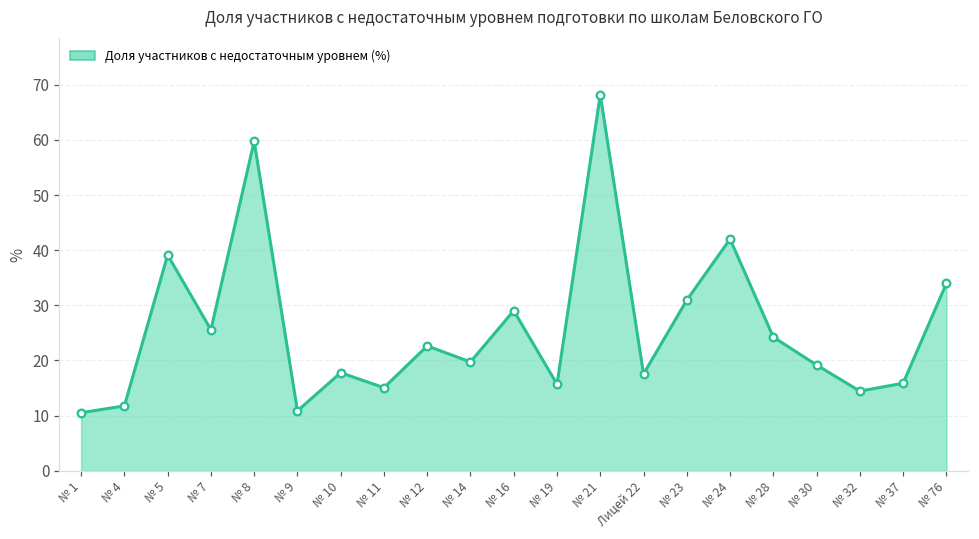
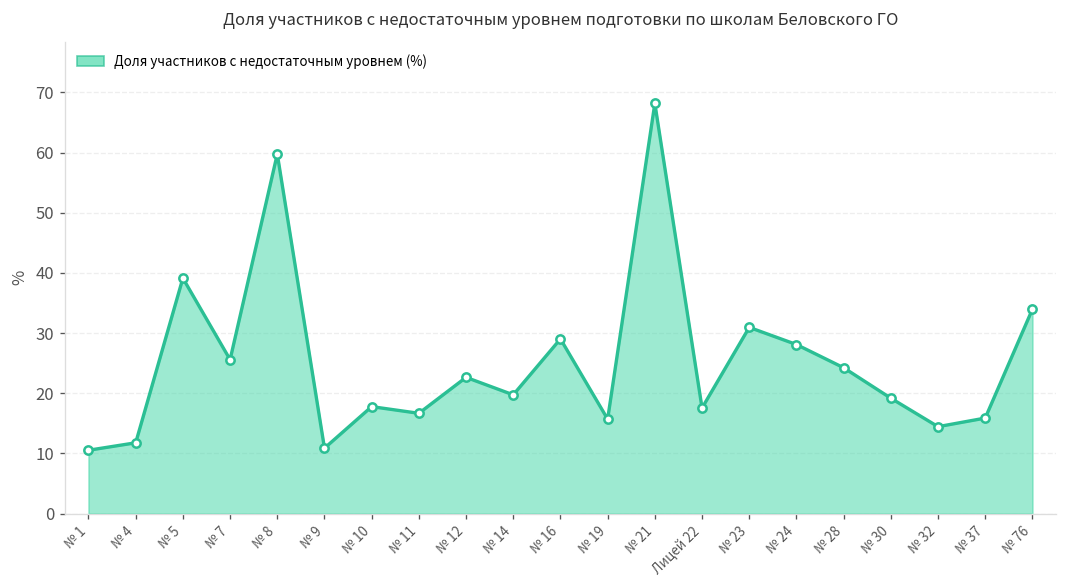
  {
    "№ 1": 11,
    "№ 4": 12,
    "№ 5": 39,
    "№ 7": 26,
    "№ 8": 60,
    "№ 9": 11,
    "№ 10": 18,
-   "№ 11": 15,
+   "№ 11": 17,
    "№ 12": 23,
    "№ 14": 20,
    "№ 16": 29,
    "№ 19": 16,
    "№ 21": 68,
    "Лицей 22": 18,
    "№ 23": 31,
-   "№ 24": 42,
+   "№ 24": 28,
    "№ 28": 24,
    "№ 30": 19,
    "№ 32": 14,
    "№ 37": 16,
    "№ 76": 34
  }
